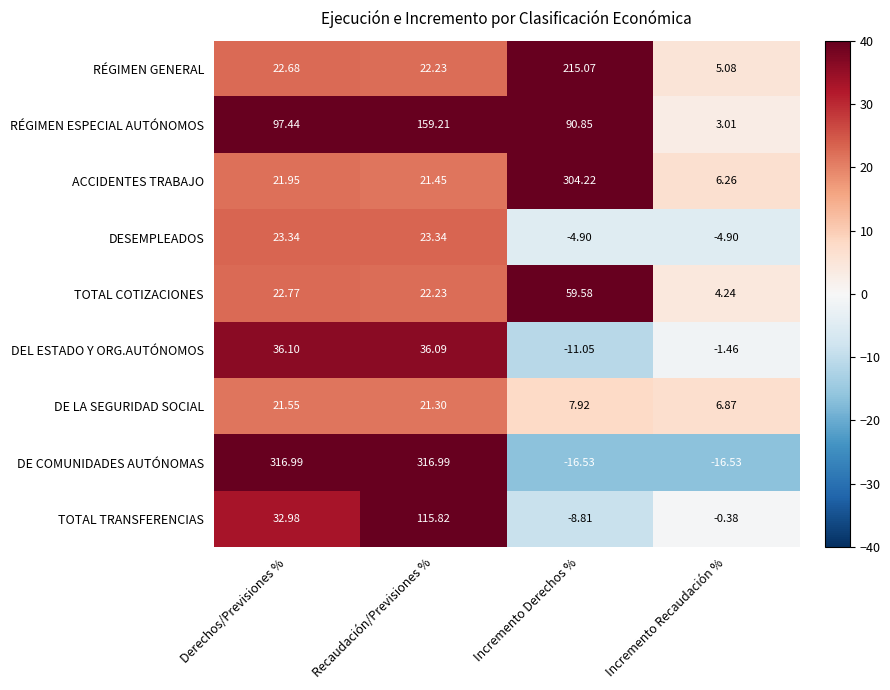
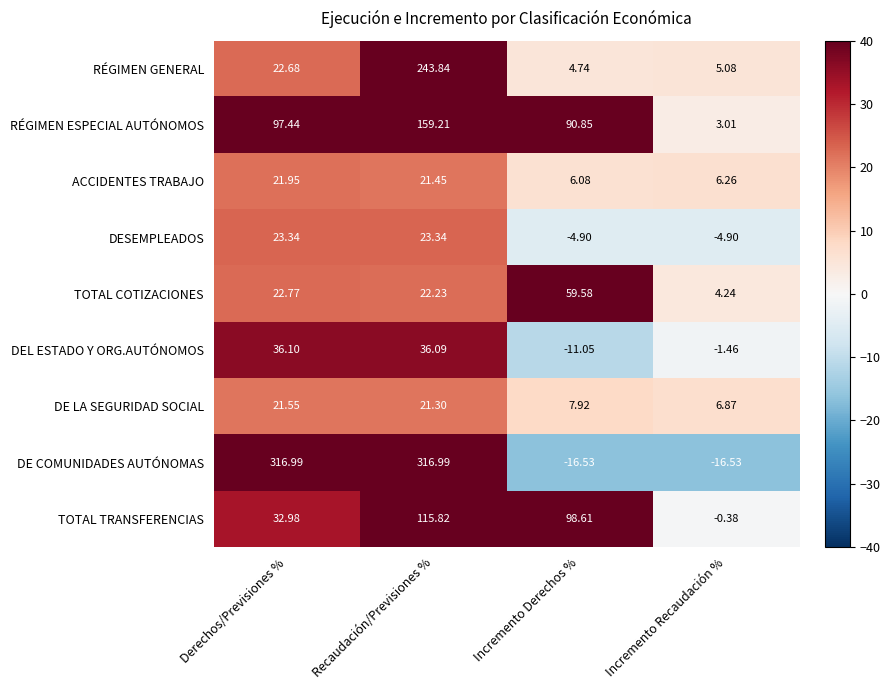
  {
    "RÉGIMEN GENERAL": {
      "Derechos/Previsiones %": 22.68,
-     "Recaudación/Previsiones %": 22.23,
-     "Incremento Derechos %": 215.07,
+     "Recaudación/Previsiones %": 243.84,
+     "Incremento Derechos %": 4.74,
      "Incremento Recaudación %": 5.08
    },
    "RÉGIMEN ESPECIAL AUTÓNOMOS": {
      "Derechos/Previsiones %": 97.44,
      "Recaudación/Previsiones %": 159.21,
      "Incremento Derechos %": 90.85,
      "Incremento Recaudación %": 3.01
    },
    "ACCIDENTES TRABAJO": {
      "Derechos/Previsiones %": 21.95,
      "Recaudación/Previsiones %": 21.45,
-     "Incremento Derechos %": 304.22,
+     "Incremento Derechos %": 6.08,
      "Incremento Recaudación %": 6.26
    },
    "DESEMPLEADOS": {
      "Derechos/Previsiones %": 23.34,
      "Recaudación/Previsiones %": 23.34,
      "Incremento Derechos %": -4.90,
      "Incremento Recaudación %": -4.90
    },
    "TOTAL COTIZACIONES": {
      "Derechos/Previsiones %": 22.77,
      "Recaudación/Previsiones %": 22.23,
      "Incremento Derechos %": 59.58,
      "Incremento Recaudación %": 4.24
    },
    "DEL ESTADO Y ORG.AUTÓNOMOS": {
      "Derechos/Previsiones %": 36.10,
      "Recaudación/Previsiones %": 36.09,
      "Incremento Derechos %": -11.05,
      "Incremento Recaudación %": -1.46
    },
    "DE LA SEGURIDAD SOCIAL": {
      "Derechos/Previsiones %": 21.55,
      "Recaudación/Previsiones %": 21.30,
      "Incremento Derechos %": 7.92,
      "Incremento Recaudación %": 6.87
    },
    "DE COMUNIDADES AUTÓNOMAS": {
      "Derechos/Previsiones %": 316.99,
      "Recaudación/Previsiones %": 316.99,
      "Incremento Derechos %": -16.53,
      "Incremento Recaudación %": -16.53
    },
    "TOTAL TRANSFERENCIAS": {
      "Derechos/Previsiones %": 32.98,
      "Recaudación/Previsiones %": 115.82,
-     "Incremento Derechos %": -8.81,
+     "Incremento Derechos %": 98.61,
      "Incremento Recaudación %": -0.38
    }
  }
